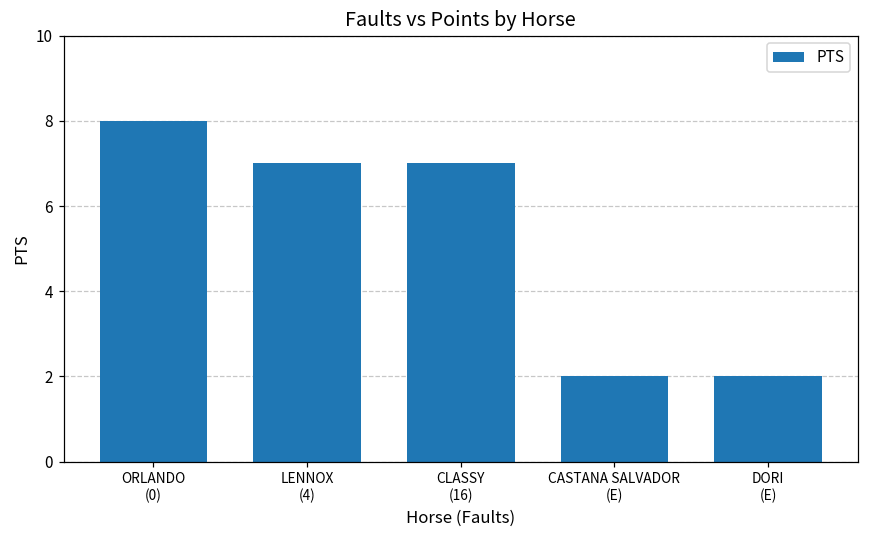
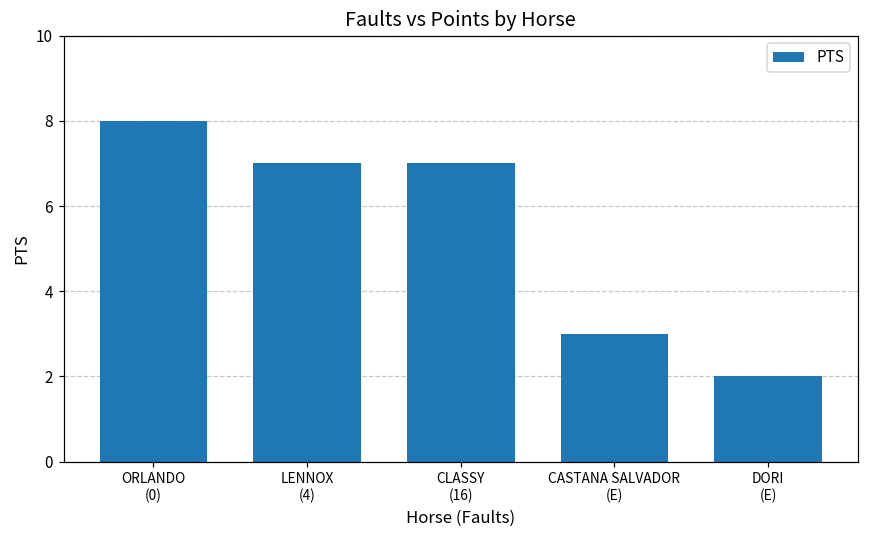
  {
    "ORLANDO (0)": 8,
    "LENNOX (4)": 7,
    "CLASSY (16)": 7,
-   "CASTANA SALVADOR (E)": 2,
+   "CASTANA SALVADOR (E)": 3,
    "DORI (E)": 2
  }
